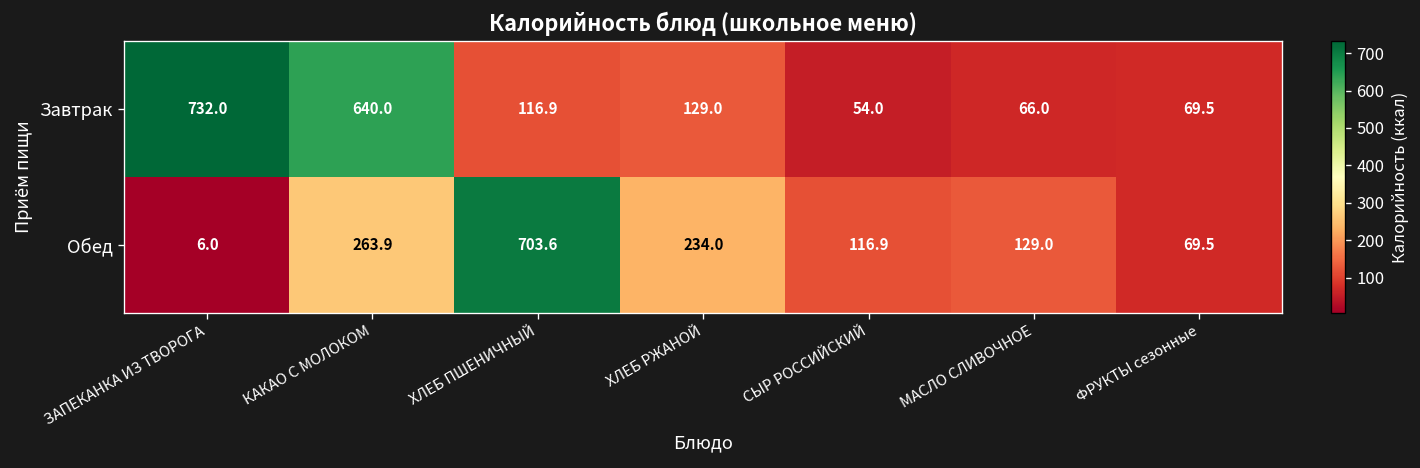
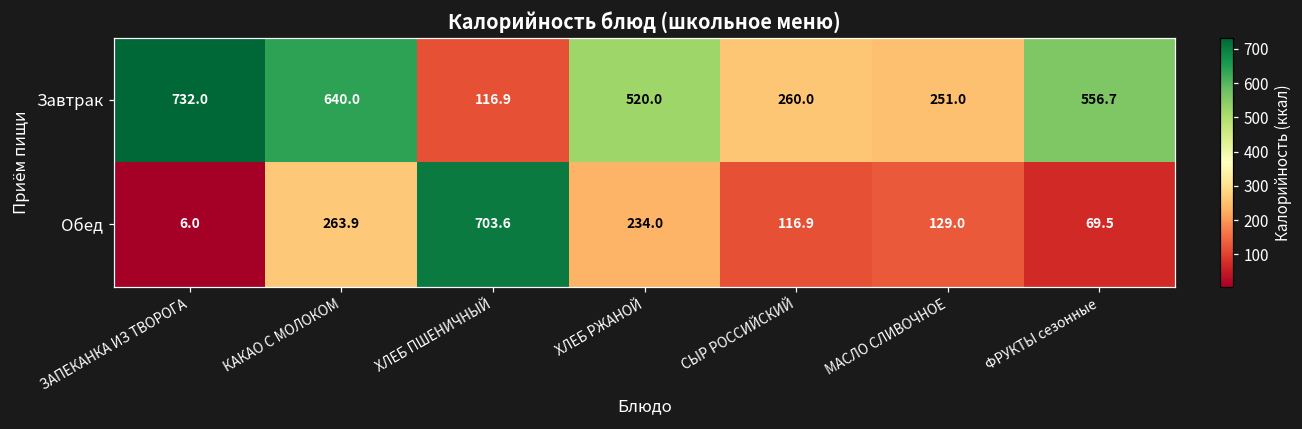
  {
    "Завтрак": {
      "ЗАПЕКАНКА ИЗ ТВОРОГА": 732.0,
      "КАКАО С МОЛОКОМ": 640.0,
      "ХЛЕБ ПШЕНИЧНЫЙ": 116.9,
-     "ХЛЕБ РЖАНОЙ": 129.0,
-     "СЫР РОССИЙСКИЙ": 54.0,
-     "МАСЛО СЛИВОЧНОЕ": 66.0,
-     "ФРУКТЫ сезонные": 69.5
+     "ХЛЕБ РЖАНОЙ": 520.0,
+     "СЫР РОССИЙСКИЙ": 260.0,
+     "МАСЛО СЛИВОЧНОЕ": 251.0,
+     "ФРУКТЫ сезонные": 556.7
    },
    "Обед": {
      "ЗАПЕКАНКА ИЗ ТВОРОГА": 6.0,
      "КАКАО С МОЛОКОМ": 263.9,
      "ХЛЕБ ПШЕНИЧНЫЙ": 703.6,
      "ХЛЕБ РЖАНОЙ": 234.0,
      "СЫР РОССИЙСКИЙ": 116.9,
      "МАСЛО СЛИВОЧНОЕ": 129.0,
      "ФРУКТЫ сезонные": 69.5
    }
  }
